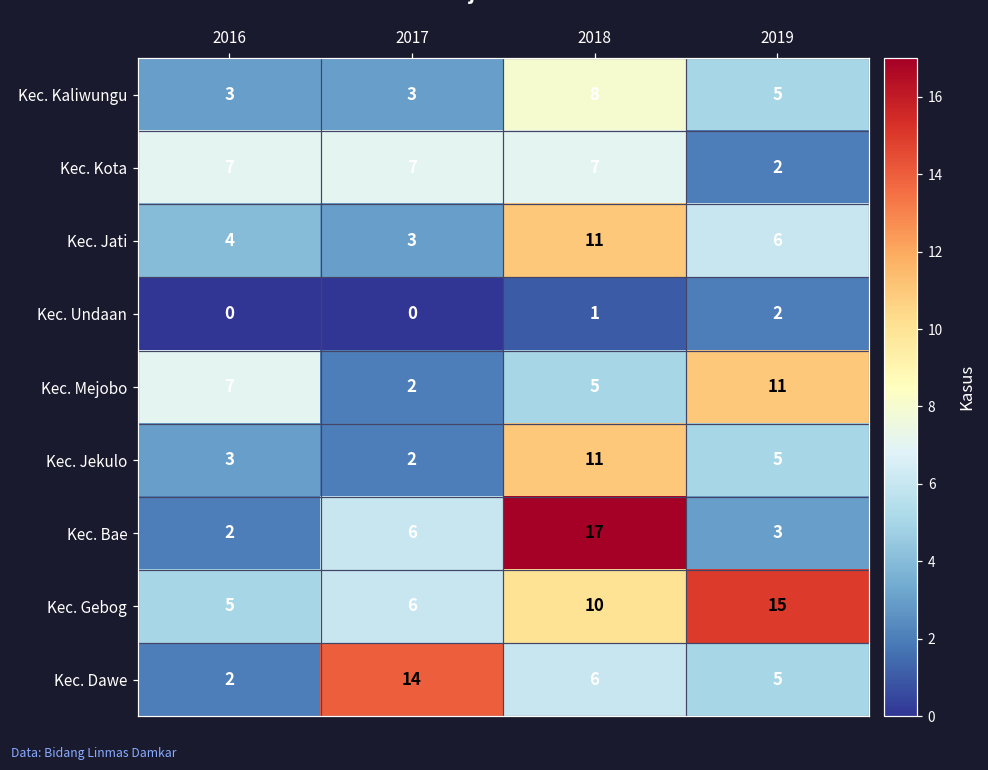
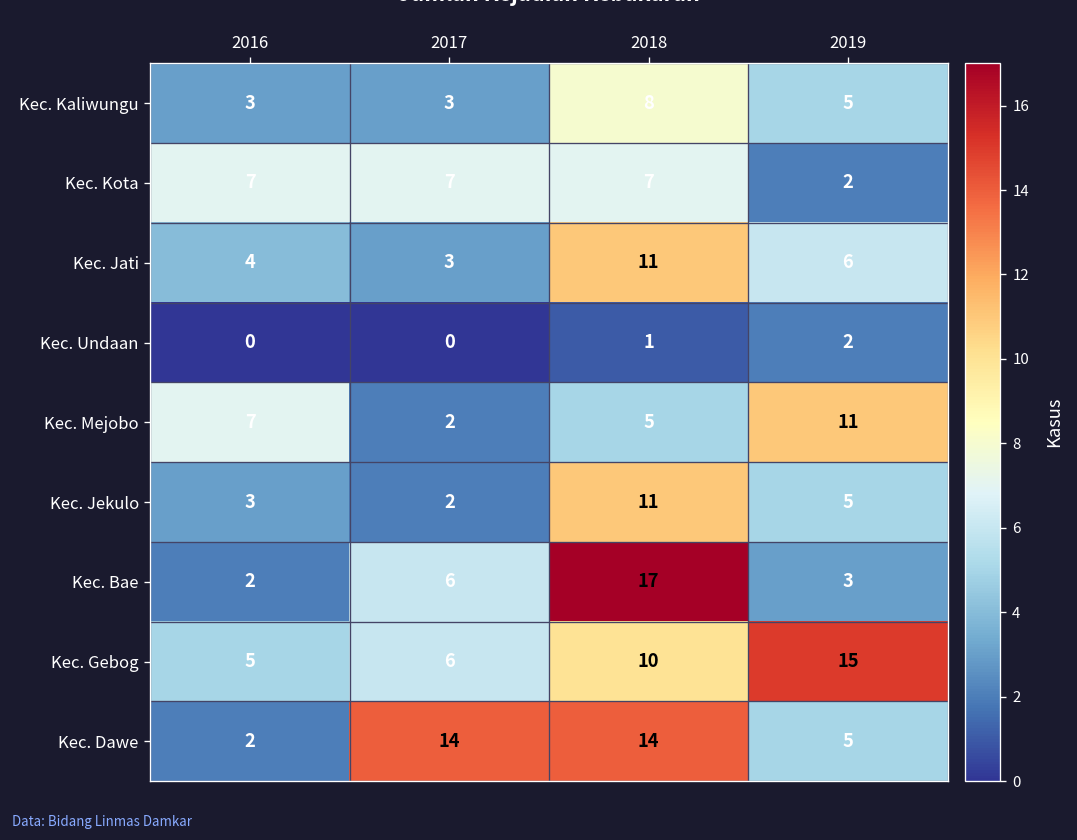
  {
    "Kec. Kaliwungu": {
      "2016": 3,
      "2017": 3,
      "2018": 8,
      "2019": 5
    },
    "Kec. Kota": {
      "2019": 2
    },
    "Kec. Jati": {
      "2016": 4,
      "2017": 3,
      "2018": 11,
      "2019": 6
    },
    "Kec. Undaan": {
      "2016": 0,
      "2017": 0,
      "2018": 1,
      "2019": 2
    },
    "Kec. Mejobo": {
      "2017": 2,
      "2018": 5,
      "2019": 11
    },
    "Kec. Jekulo": {
      "2016": 3,
      "2017": 2,
      "2018": 11,
      "2019": 5
    },
    "Kec. Bae": {
      "2016": 2,
      "2017": 6,
      "2018": 17,
      "2019": 3
    },
    "Kec. Gebog": {
      "2016": 5,
      "2017": 6,
      "2018": 10,
      "2019": 15
    },
    "Kec. Dawe": {
      "2016": 2,
      "2017": 14,
-     "2018": 6,
+     "2018": 14,
      "2019": 5
    }
  }
